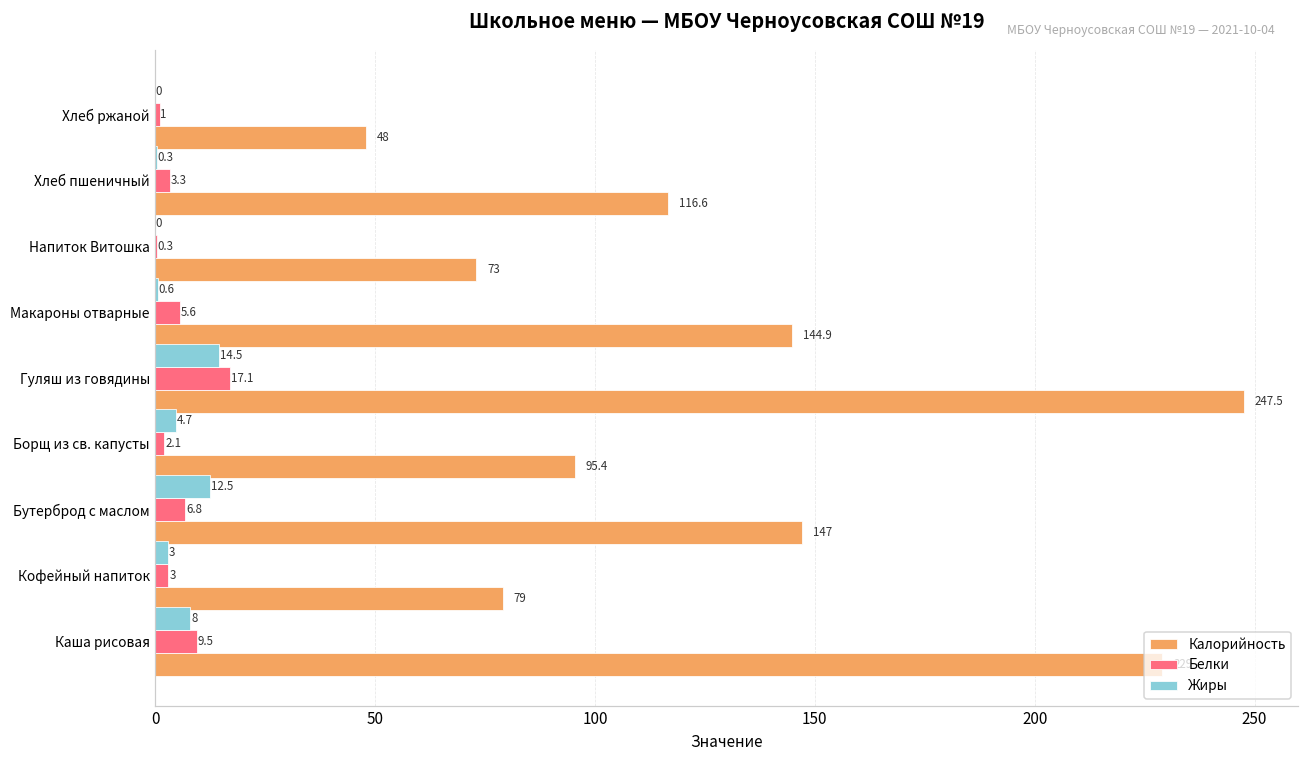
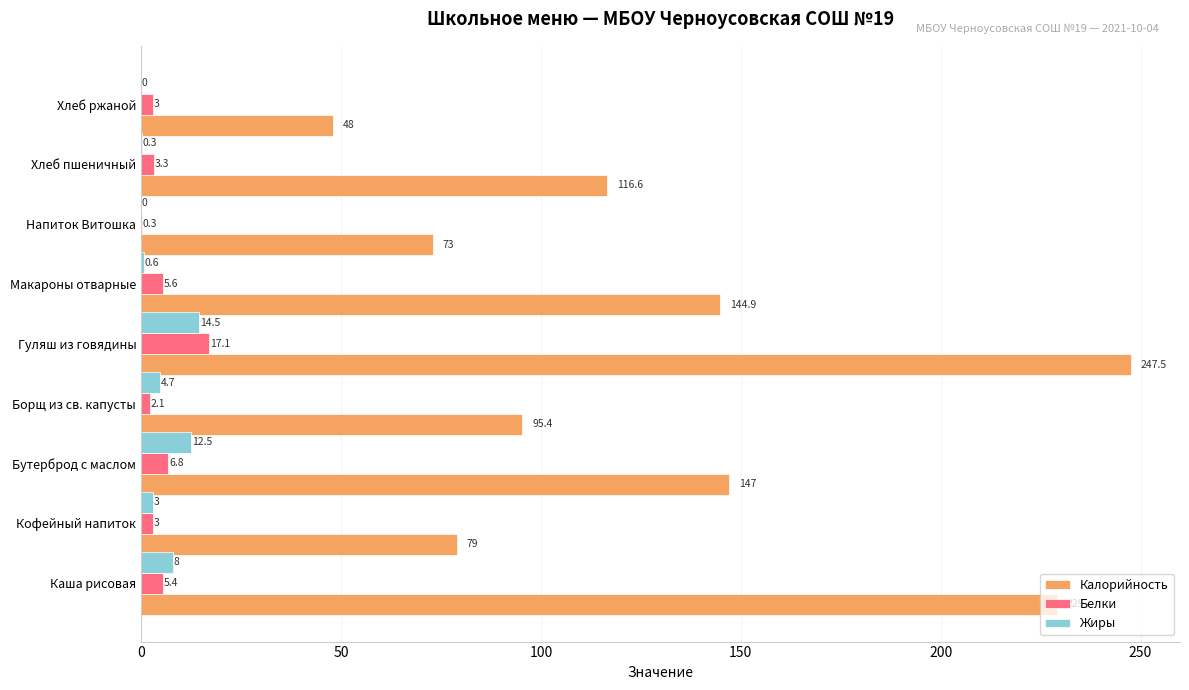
  {
    "Калорийность": {
      "Хлеб ржаной": 48,
      "Хлеб пшеничный": 116.6,
      "Напиток Витошка": 73,
      "Макароны отварные": 144.9,
      "Гуляш из говядины": 247.5,
      "Борщ из св. капусты": 95.4,
      "Бутерброд с маслом": 147,
      "Кофейный напиток": 79
    },
    "Белки": {
-     "Хлеб ржаной": 1,
+     "Хлеб ржаной": 3,
      "Хлеб пшеничный": 3.3,
      "Напиток Витошка": 0.3,
      "Макароны отварные": 5.6,
      "Гуляш из говядины": 17.1,
      "Борщ из св. капусты": 2.1,
      "Бутерброд с маслом": 6.8,
      "Кофейный напиток": 3,
-     "Каша рисовая": 9.5
+     "Каша рисовая": 5.4
    },
    "Жиры": {
      "Хлеб ржаной": 0,
      "Хлеб пшеничный": 0.3,
      "Напиток Витошка": 0,
      "Макароны отварные": 0.6,
      "Гуляш из говядины": 14.5,
      "Борщ из св. капусты": 4.7,
      "Бутерброд с маслом": 12.5,
      "Кофейный напиток": 3,
      "Каша рисовая": 8
    }
  }
